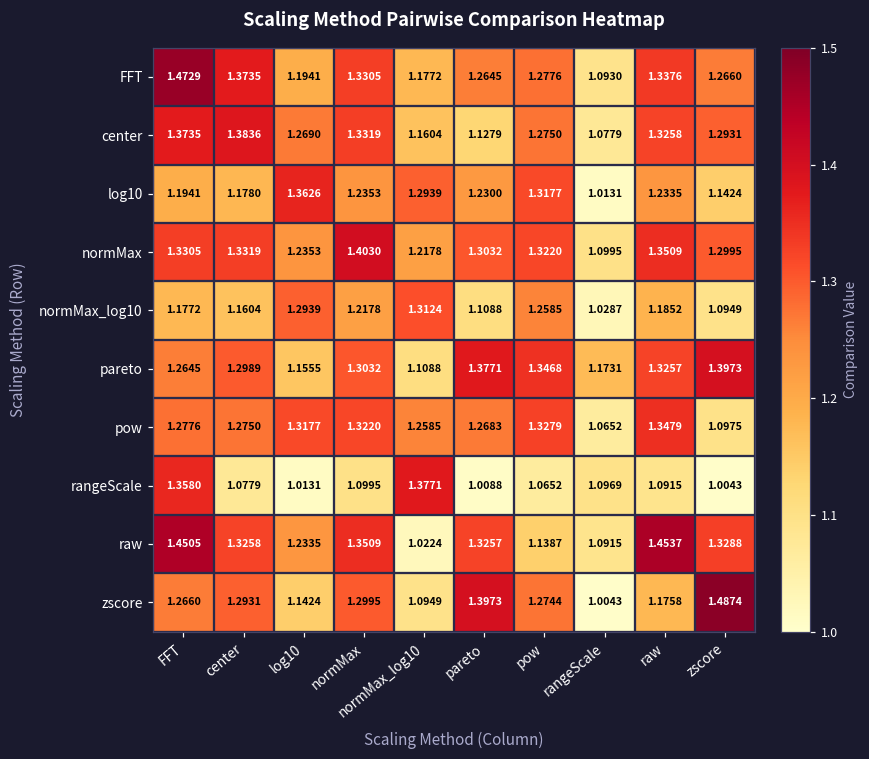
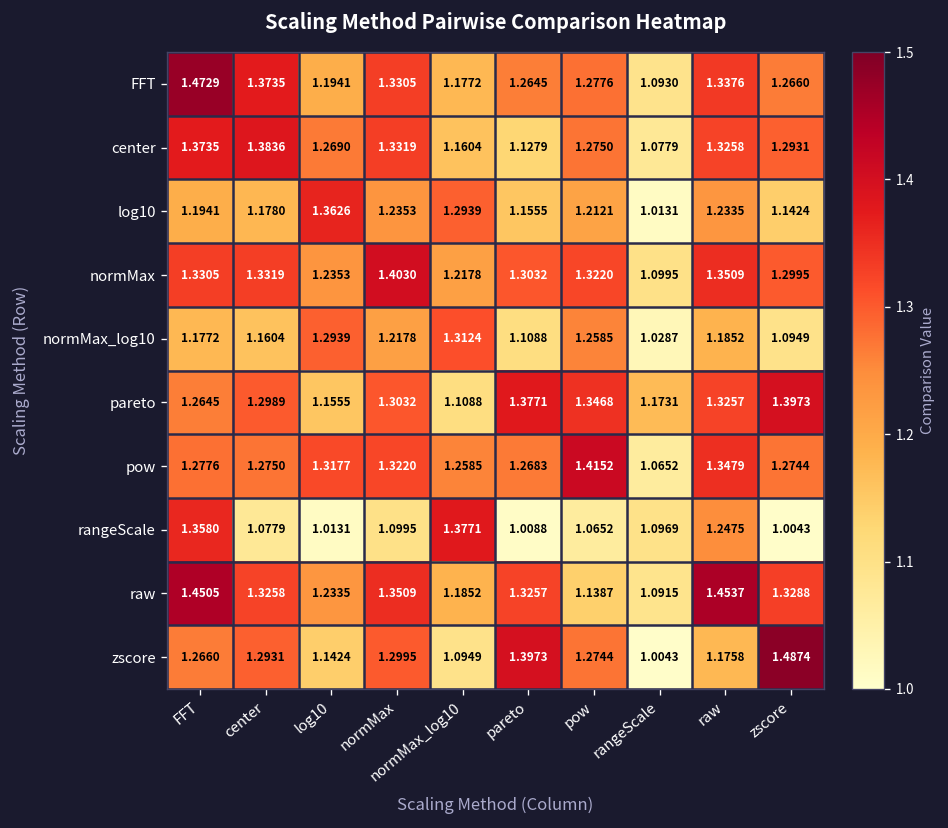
  {
    "FFT": {
      "FFT": 1.4729,
      "center": 1.3735,
      "log10": 1.1941,
      "normMax": 1.3305,
      "normMax_log10": 1.1772,
      "pareto": 1.2645,
      "pow": 1.2776,
      "rangeScale": 1.0930,
      "raw": 1.3376,
      "zscore": 1.2660
    },
    "center": {
      "FFT": 1.3735,
      "center": 1.3836,
      "log10": 1.2690,
      "normMax": 1.3319,
      "normMax_log10": 1.1604,
      "pareto": 1.1279,
      "pow": 1.2750,
      "rangeScale": 1.0779,
      "raw": 1.3258,
      "zscore": 1.2931
    },
    "log10": {
      "FFT": 1.1941,
      "center": 1.1780,
      "log10": 1.3626,
      "normMax": 1.2353,
      "normMax_log10": 1.2939,
-     "pareto": 1.2300,
-     "pow": 1.3177,
+     "pareto": 1.1555,
+     "pow": 1.2121,
      "rangeScale": 1.0131,
      "raw": 1.2335,
      "zscore": 1.1424
    },
    "normMax": {
      "FFT": 1.3305,
      "center": 1.3319,
      "log10": 1.2353,
      "normMax": 1.4030,
      "normMax_log10": 1.2178,
      "pareto": 1.3032,
      "pow": 1.3220,
      "rangeScale": 1.0995,
      "raw": 1.3509,
      "zscore": 1.2995
    },
    "normMax_log10": {
      "FFT": 1.1772,
      "center": 1.1604,
      "log10": 1.2939,
      "normMax": 1.2178,
      "normMax_log10": 1.3124,
      "pareto": 1.1088,
      "pow": 1.2585,
      "rangeScale": 1.0287,
      "raw": 1.1852,
      "zscore": 1.0949
    },
    "pareto": {
      "FFT": 1.2645,
      "center": 1.2989,
      "log10": 1.1555,
      "normMax": 1.3032,
      "normMax_log10": 1.1088,
      "pareto": 1.3771,
      "pow": 1.3468,
      "rangeScale": 1.1731,
      "raw": 1.3257,
      "zscore": 1.3973
    },
    "pow": {
      "FFT": 1.2776,
      "center": 1.2750,
      "log10": 1.3177,
      "normMax": 1.3220,
      "normMax_log10": 1.2585,
      "pareto": 1.2683,
-     "pow": 1.3279,
+     "pow": 1.4152,
      "rangeScale": 1.0652,
      "raw": 1.3479,
-     "zscore": 1.0975
+     "zscore": 1.2744
    },
    "rangeScale": {
      "FFT": 1.3580,
      "center": 1.0779,
      "log10": 1.0131,
      "normMax": 1.0995,
      "normMax_log10": 1.3771,
      "pareto": 1.0088,
      "pow": 1.0652,
      "rangeScale": 1.0969,
-     "raw": 1.0915,
+     "raw": 1.2475,
      "zscore": 1.0043
    },
    "raw": {
      "FFT": 1.4505,
      "center": 1.3258,
      "log10": 1.2335,
      "normMax": 1.3509,
-     "normMax_log10": 1.0224,
+     "normMax_log10": 1.1852,
      "pareto": 1.3257,
      "pow": 1.1387,
      "rangeScale": 1.0915,
      "raw": 1.4537,
      "zscore": 1.3288
    },
    "zscore": {
      "FFT": 1.2660,
      "center": 1.2931,
      "log10": 1.1424,
      "normMax": 1.2995,
      "normMax_log10": 1.0949,
      "pareto": 1.3973,
      "pow": 1.2744,
      "rangeScale": 1.0043,
      "raw": 1.1758,
      "zscore": 1.4874
    }
  }
